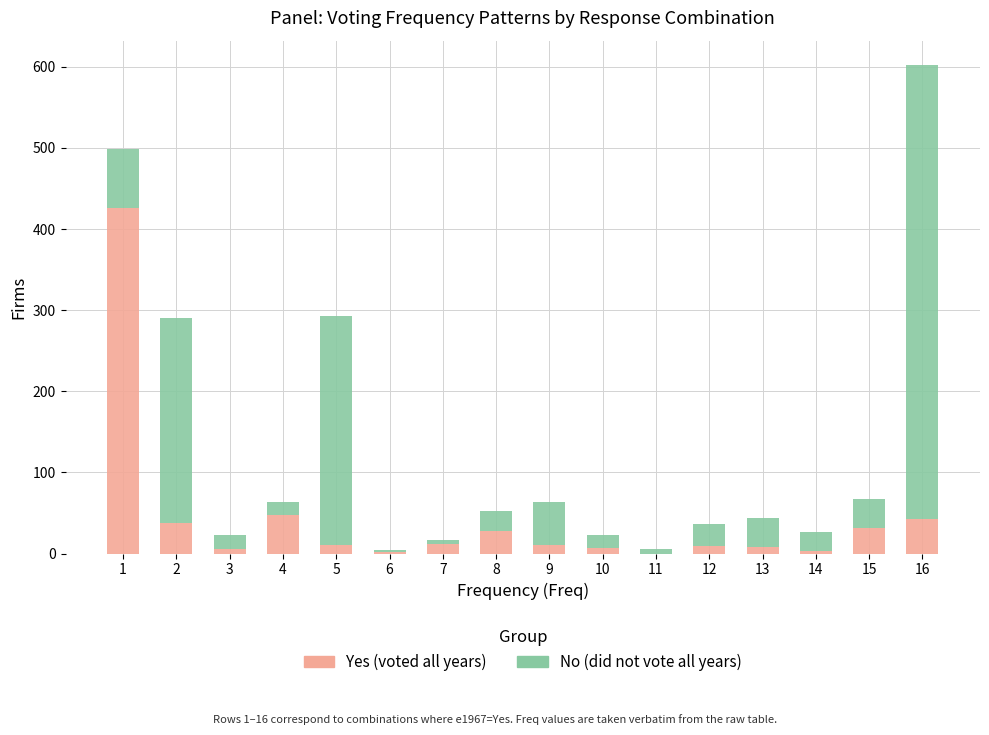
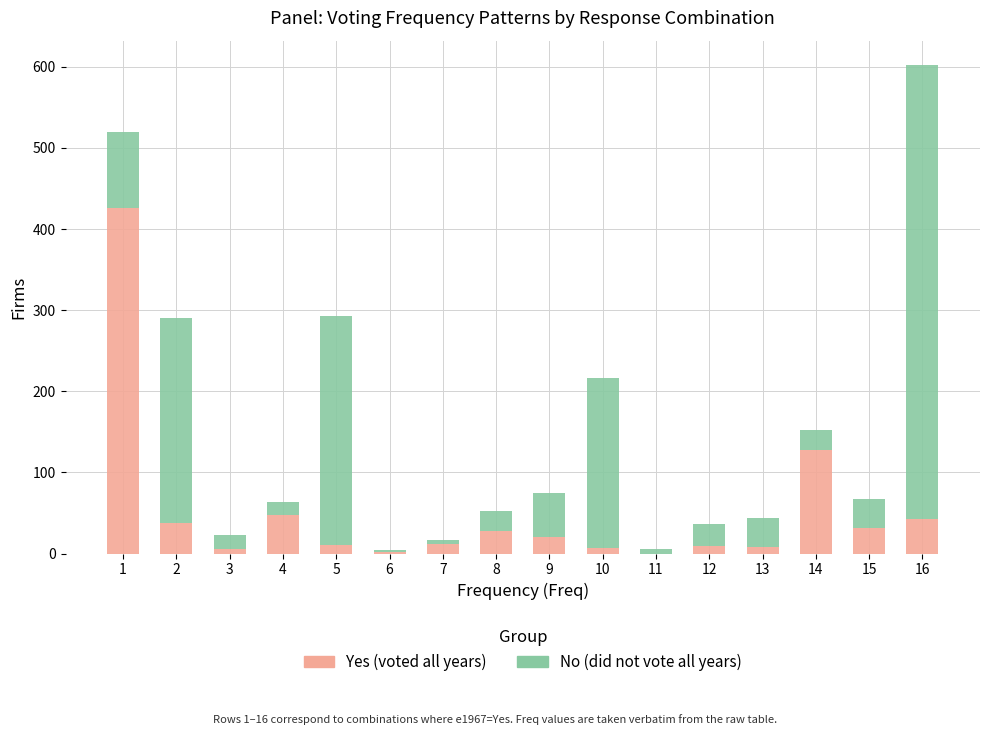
  {
    "Yes (voted all years)": {
      "1": 430,
      "2": 40,
      "3": 10,
      "4": 50,
      "5": 10,
      "7": 10,
      "8": 30,
-     "9": 10,
+     "9": 20,
      "10": 10,
      "11": 0,
      "12": 10,
      "13": 10,
-     "14": 0,
+     "14": 130,
      "15": 30,
      "16": 40
    },
    "No (did not vote all years)": {
-     "1": 70,
+     "1": 90,
      "2": 250,
      "3": 20,
      "4": 20,
      "5": 280,
      "7": 10,
      "8": 20,
      "9": 50,
-     "10": 20,
+     "10": 210,
      "11": 10,
      "12": 30,
      "13": 40,
      "14": 20,
      "15": 40,
      "16": 560
    }
  }
